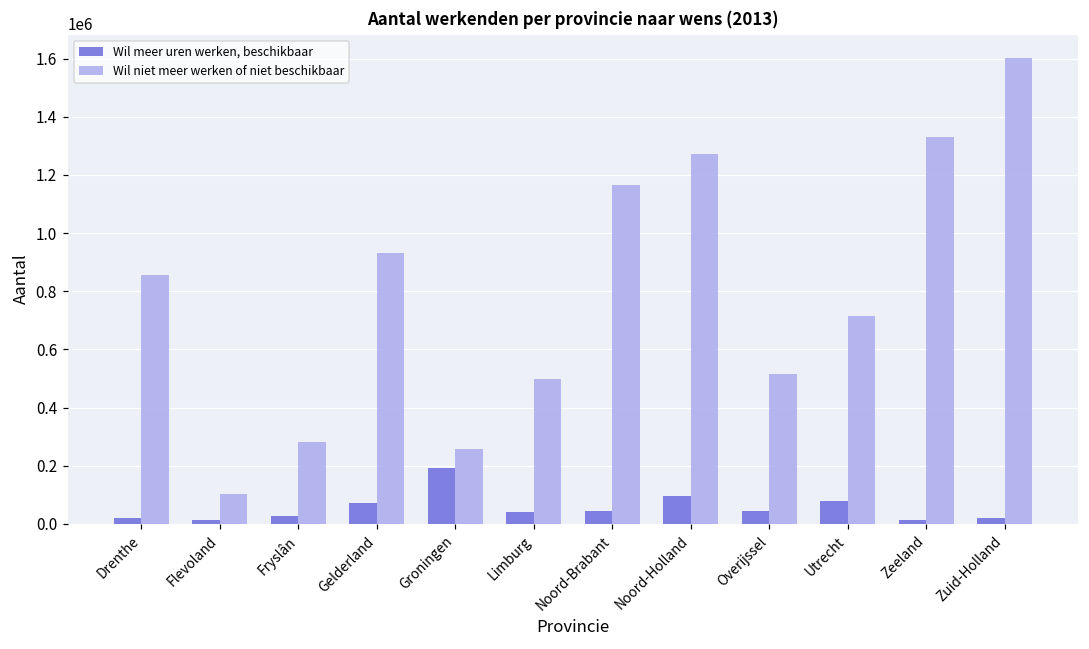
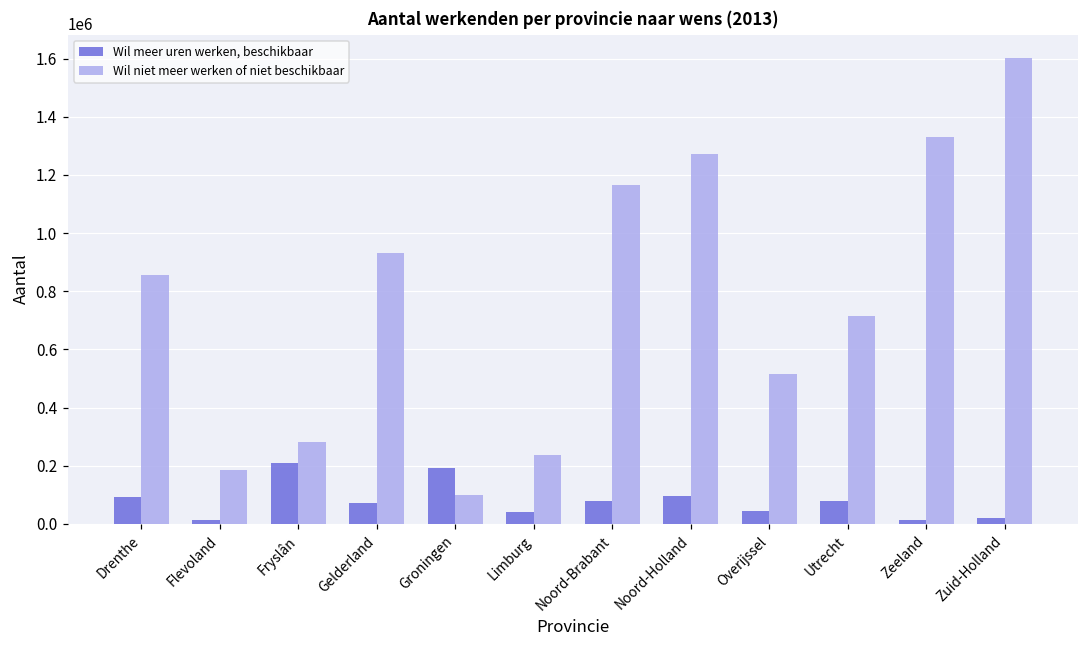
  {
    "Wil meer uren werken, beschikbaar": {
-     "Drenthe": 20000,
+     "Drenthe": 90000,
      "Flevoland": 10000,
-     "Fryslân": 30000,
+     "Fryslân": 210000,
      "Gelderland": 70000,
      "Groningen": 190000,
      "Limburg": 40000,
-     "Noord-Brabant": 50000,
+     "Noord-Brabant": 80000,
      "Noord-Holland": 90000,
      "Overijssel": 40000,
      "Utrecht": 80000,
      "Zeeland": 10000,
      "Zuid-Holland": 20000
    },
    "Wil niet meer werken of niet beschikbaar": {
      "Drenthe": 860000,
-     "Flevoland": 100000,
+     "Flevoland": 180000,
      "Fryslân": 280000,
      "Gelderland": 930000,
-     "Groningen": 260000,
-     "Limburg": 500000,
+     "Groningen": 100000,
+     "Limburg": 240000,
      "Noord-Brabant": 1160000,
      "Noord-Holland": 1270000,
      "Overijssel": 520000,
      "Utrecht": 710000,
      "Zeeland": 1330000,
      "Zuid-Holland": 1600000
    }
  }
